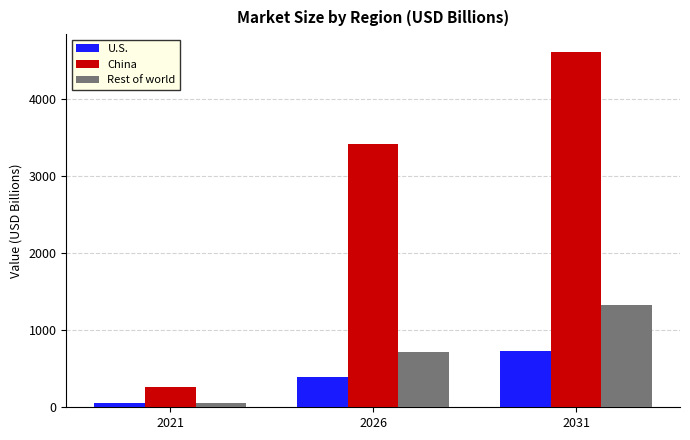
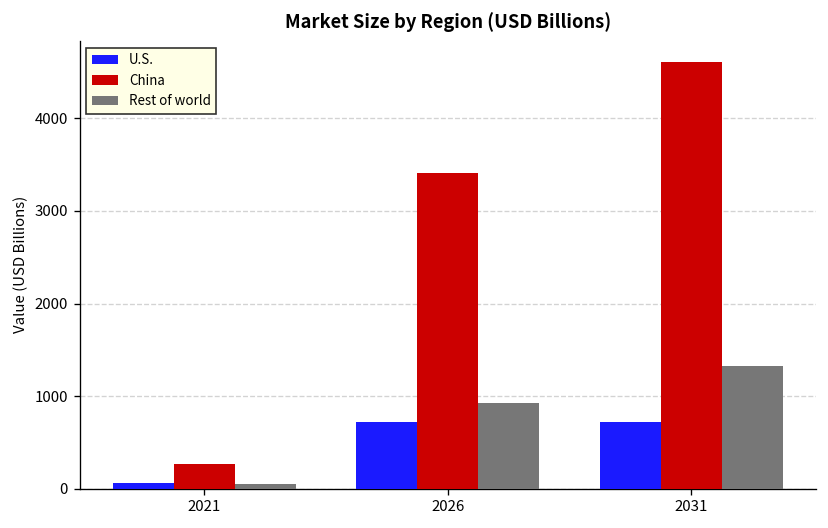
  {
    "U.S.": {
      "2021": 100,
-     "2026": 400,
+     "2026": 700,
      "2031": 700
    },
    "China": {
      "2021": 300,
      "2026": 3400,
      "2031": 4600
    },
    "Rest of world": {
      "2021": 100,
-     "2026": 700,
+     "2026": 900,
      "2031": 1300
    }
  }
